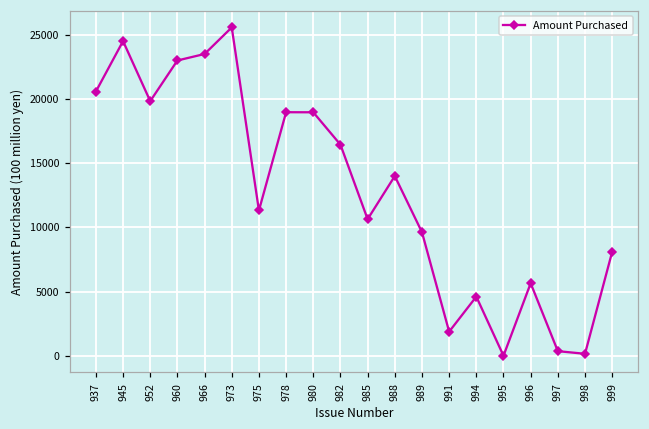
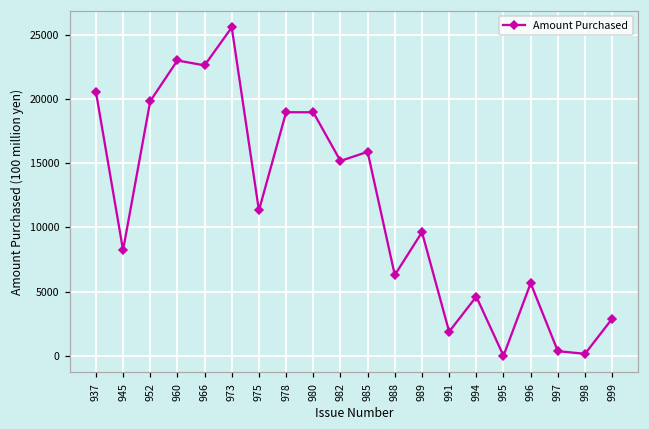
  {
    "937": 20600,
-   "945": 24500,
+   "945": 8200,
    "952": 19800,
    "960": 23000,
-   "966": 23500,
+   "966": 22600,
    "973": 25600,
    "975": 11300,
    "978": 19000,
    "980": 19000,
-   "982": 16500,
-   "985": 10600,
-   "988": 14000,
+   "982": 15200,
+   "985": 15900,
+   "988": 6300,
    "989": 9600,
    "991": 1900,
    "994": 4600,
    "995": 0,
    "996": 5700,
    "997": 400,
    "998": 200,
-   "999": 8100
+   "999": 2900
  }
